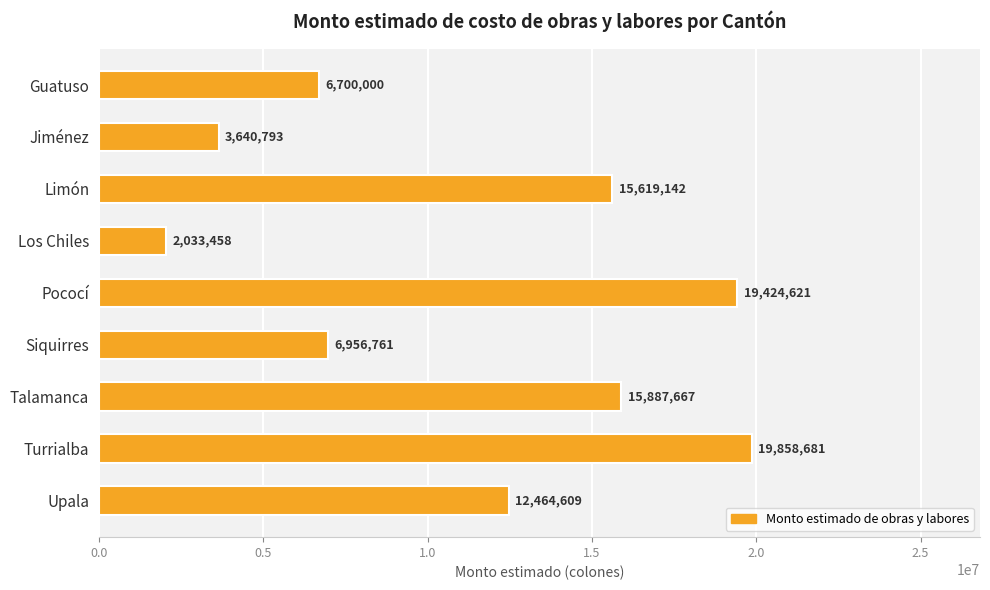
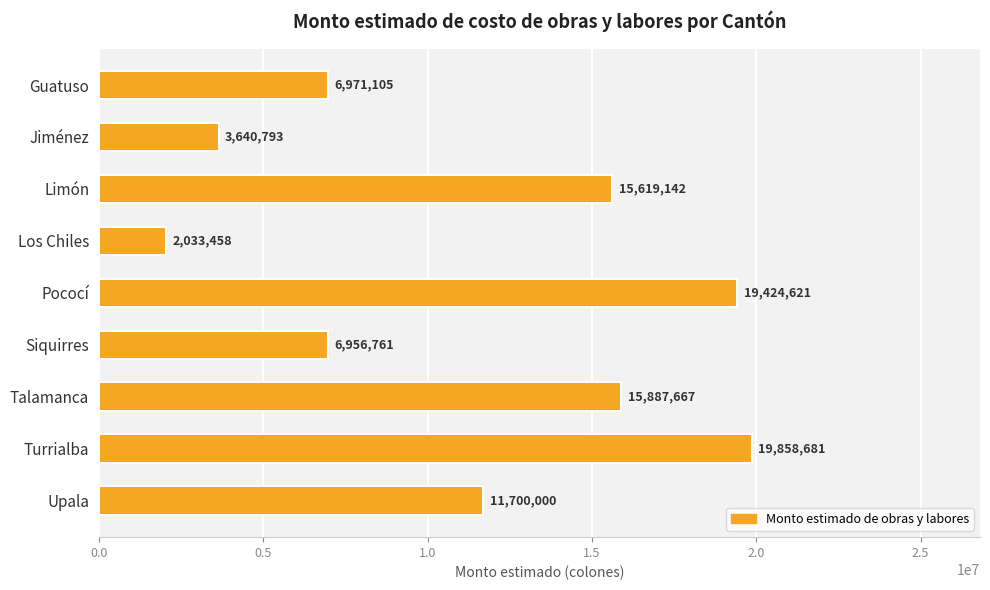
  {
-   "Guatuso": "6,700,000",
+   "Guatuso": "6,971,105",
    "Jiménez": "3,640,793",
    "Limón": "15,619,142",
    "Los Chiles": "2,033,458",
    "Pococí": "19,424,621",
    "Siquirres": "6,956,761",
    "Talamanca": "15,887,667",
    "Turrialba": "19,858,681",
-   "Upala": "12,464,609"
+   "Upala": "11,700,000"
  }
